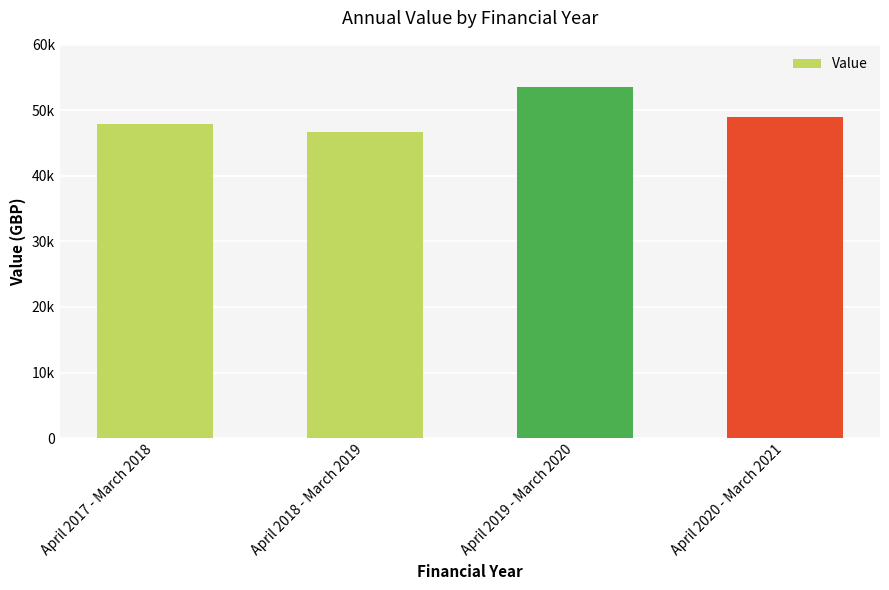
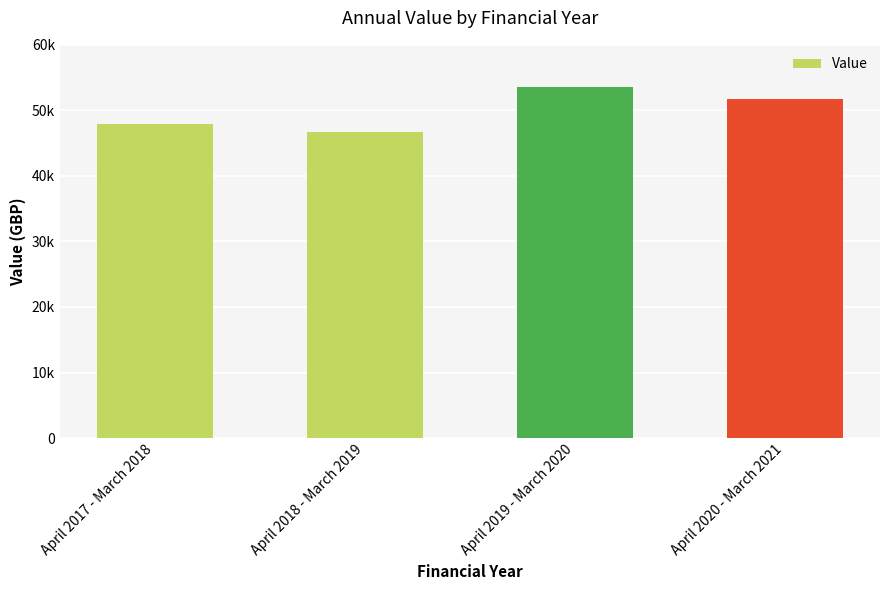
  {
    "April 2017 - March 2018": 48000,
    "April 2018 - March 2019": 47000,
    "April 2019 - March 2020": 54000,
-   "April 2020 - March 2021": 49000
+   "April 2020 - March 2021": 52000
  }
